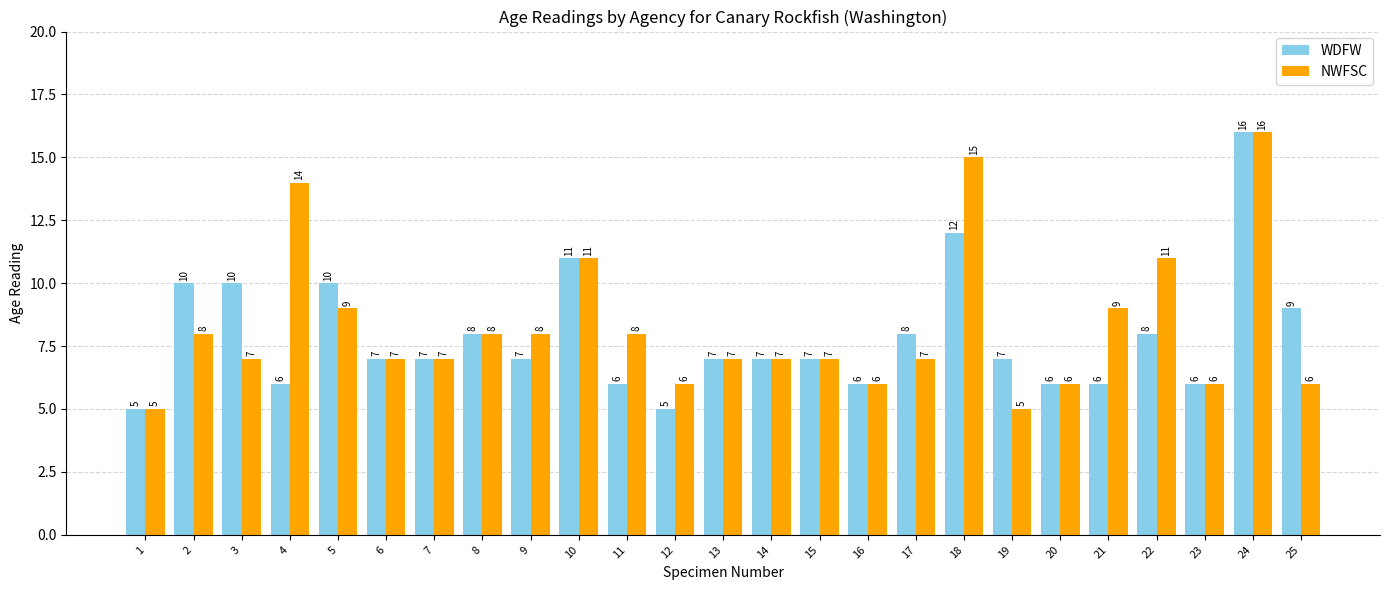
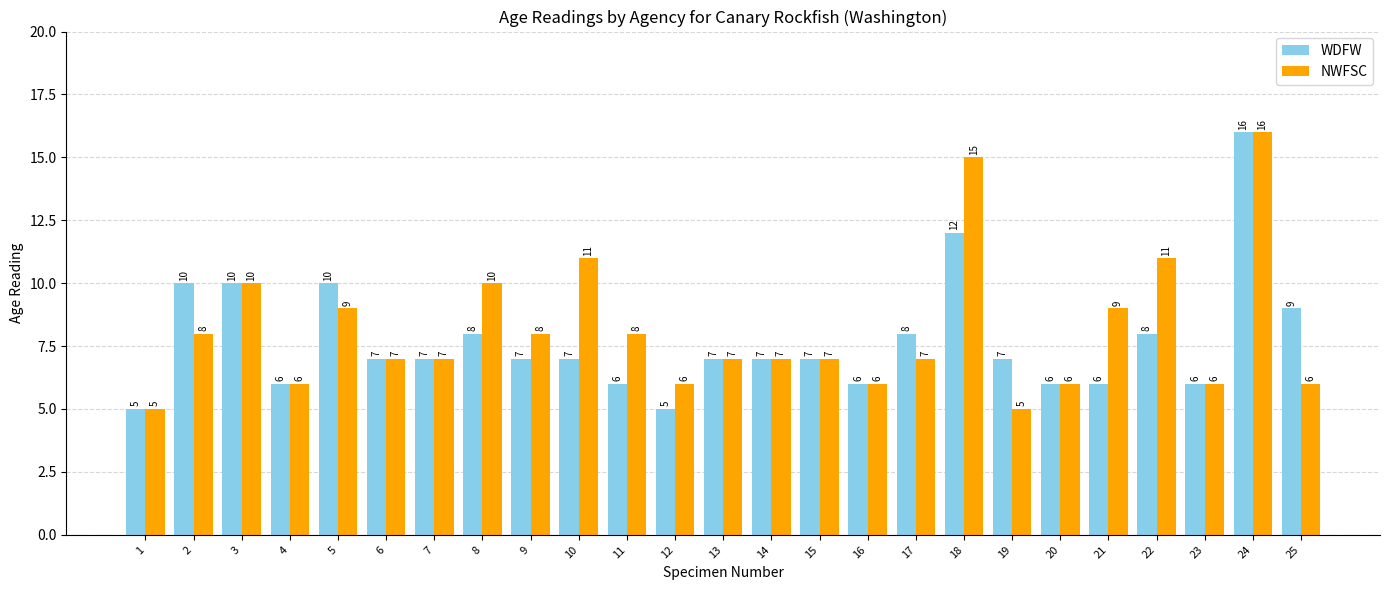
  {
    "WDFW": {
      "1": 5,
      "2": 10,
      "3": 10,
      "4": 6,
      "5": 10,
      "6": 7,
      "7": 7,
      "8": 8,
      "9": 7,
-     "10": 11,
+     "10": 7,
      "11": 6,
      "12": 5,
      "13": 7,
      "14": 7,
      "15": 7,
      "16": 6,
      "17": 8,
      "18": 12,
      "19": 7,
      "20": 6,
      "21": 6,
      "22": 8,
      "23": 6,
      "24": 16,
      "25": 9
    },
    "NWFSC": {
      "1": 5,
      "2": 8,
-     "3": 7,
-     "4": 14,
+     "3": 10,
+     "4": 6,
      "5": 9,
      "6": 7,
      "7": 7,
-     "8": 8,
+     "8": 10,
      "9": 8,
      "10": 11,
      "11": 8,
      "12": 6,
      "13": 7,
      "14": 7,
      "15": 7,
      "16": 6,
      "17": 7,
      "18": 15,
      "19": 5,
      "20": 6,
      "21": 9,
      "22": 11,
      "23": 6,
      "24": 16,
      "25": 6
    }
  }
